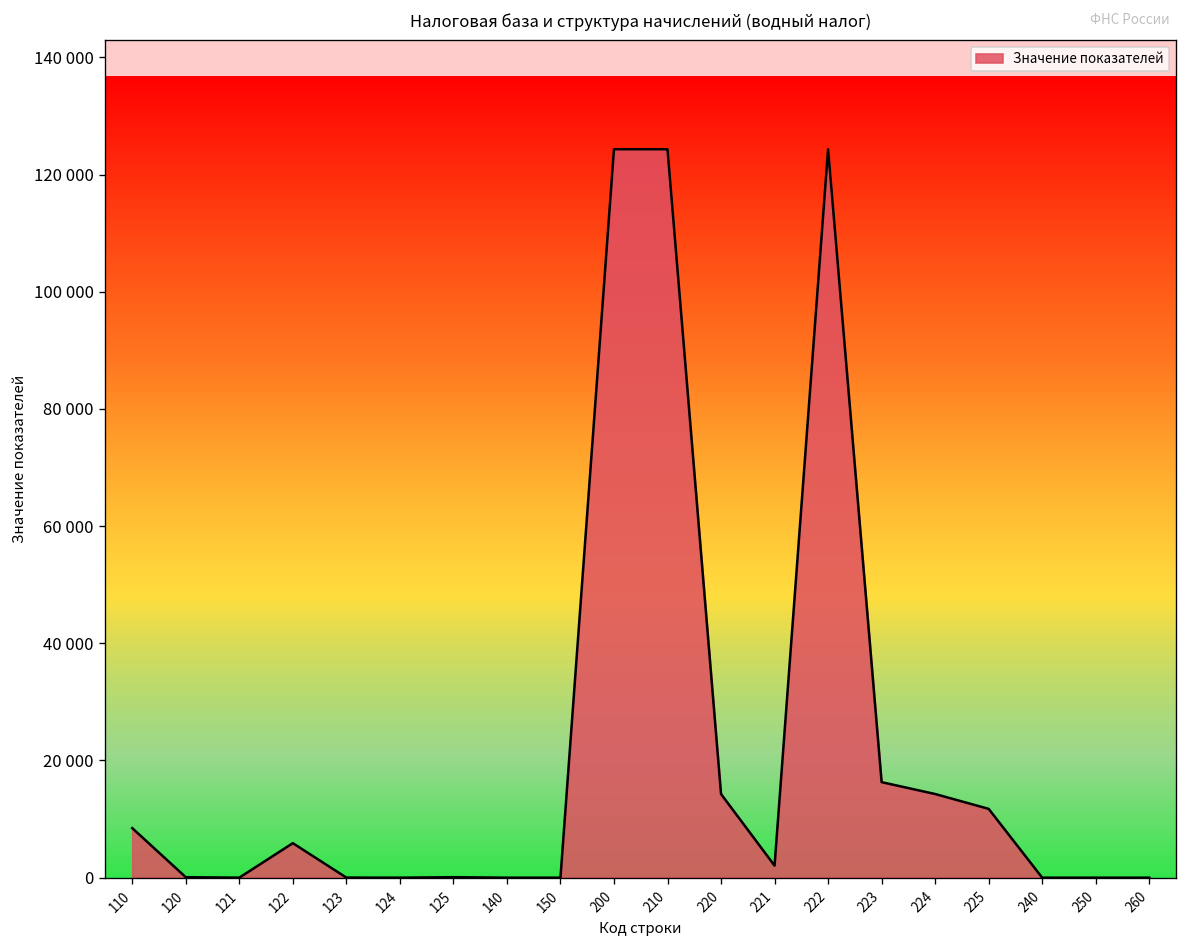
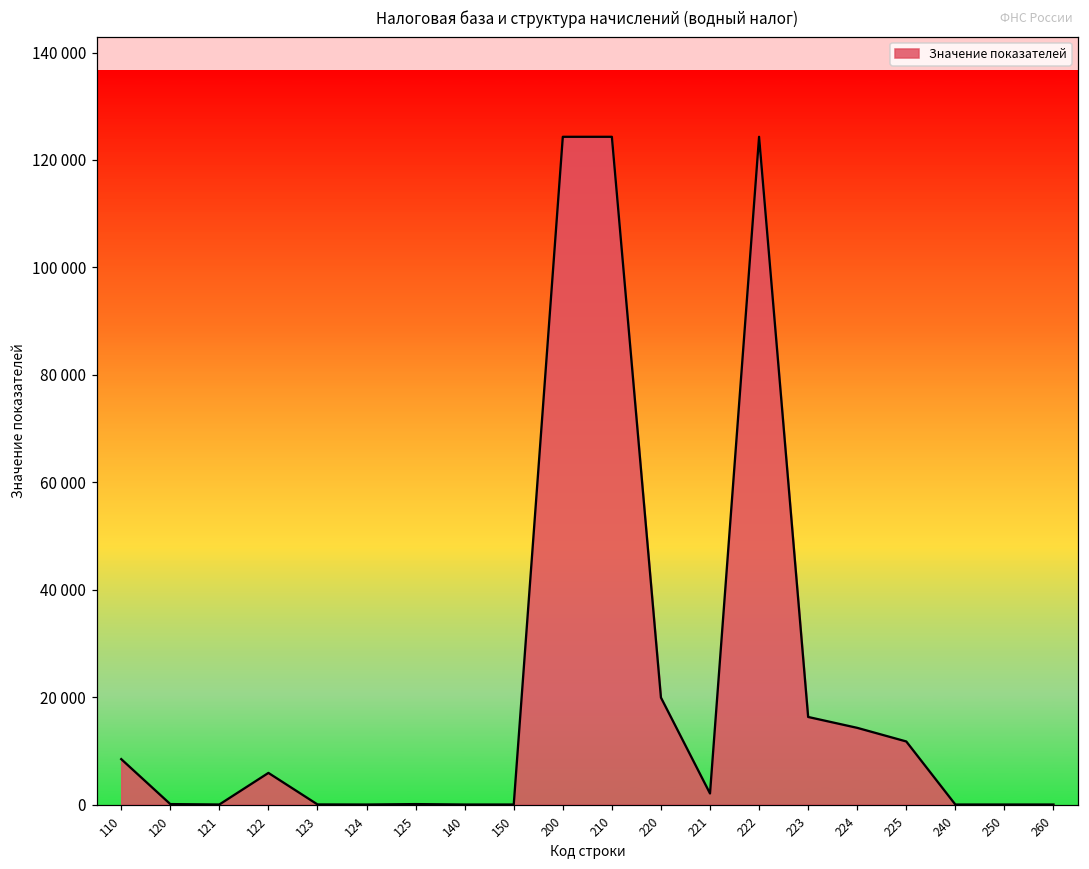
  {
    "110": 8000,
    "120": 0,
    "121": 0,
    "122": 6000,
    "123": 0,
    "124": 0,
    "125": 0,
    "140": 0,
    "150": 0,
    "200": 124000,
    "210": 124000,
-   "220": 14000,
+   "220": 20000,
    "221": 2000,
    "222": 124000,
    "223": 16000,
    "224": 14000,
    "225": 12000,
    "240": 0,
    "250": 0,
    "260": 0
  }
